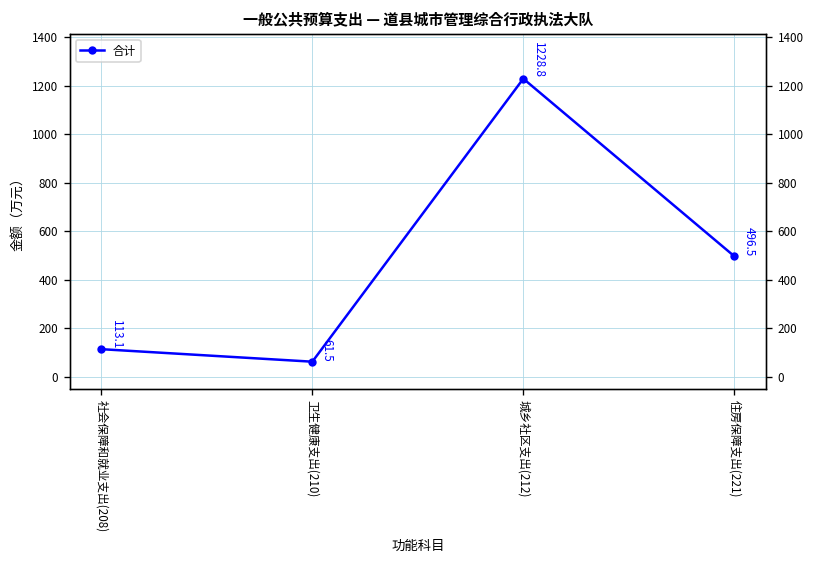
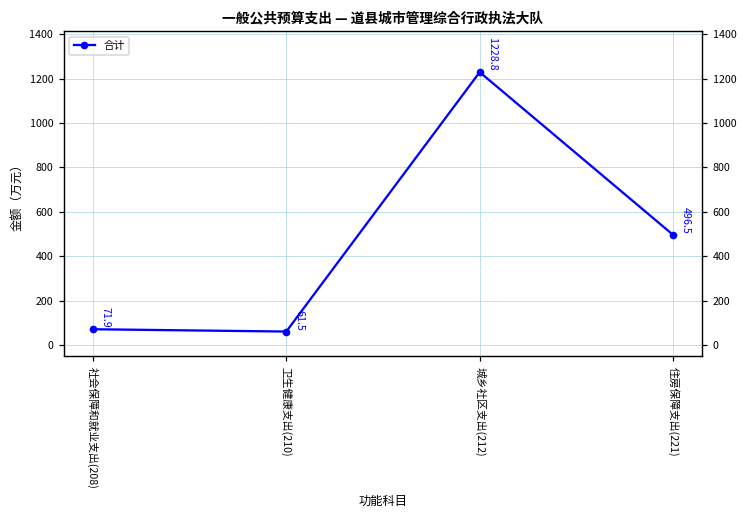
  {
-   "社会保障和就业支出(208)": 113.1,
+   "社会保障和就业支出(208)": 71.9,
    "卫生健康支出(210)": 61.5,
    "城乡社区支出(212)": 1228.8,
    "住房保障支出(221)": 496.5
  }
